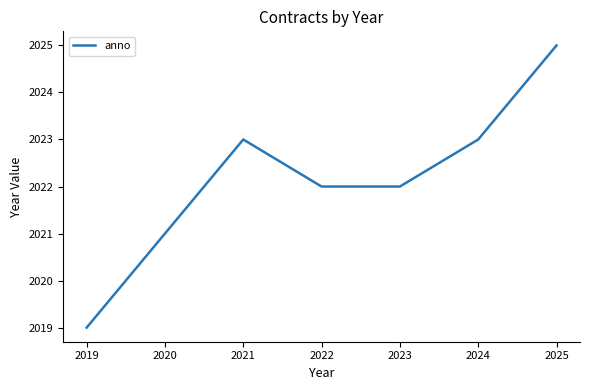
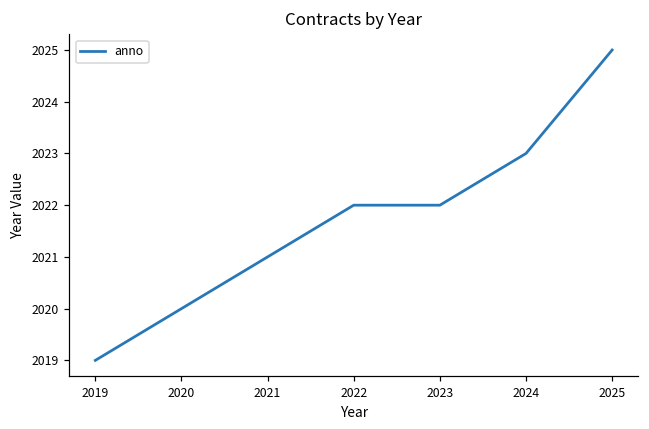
  {
    "2019": 2019,
-   "2020": 2021,
-   "2021": 2023,
+   "2020": 2020,
+   "2021": 2021,
    "2022": 2022,
    "2023": 2022,
    "2024": 2023,
    "2025": 2025
  }
